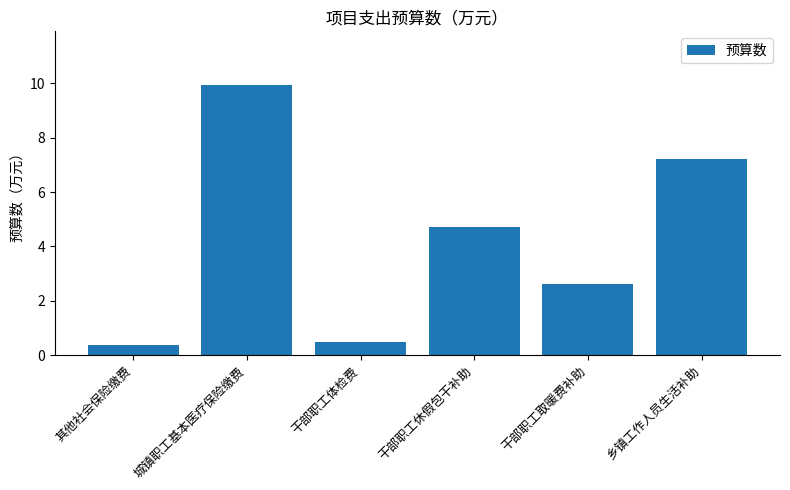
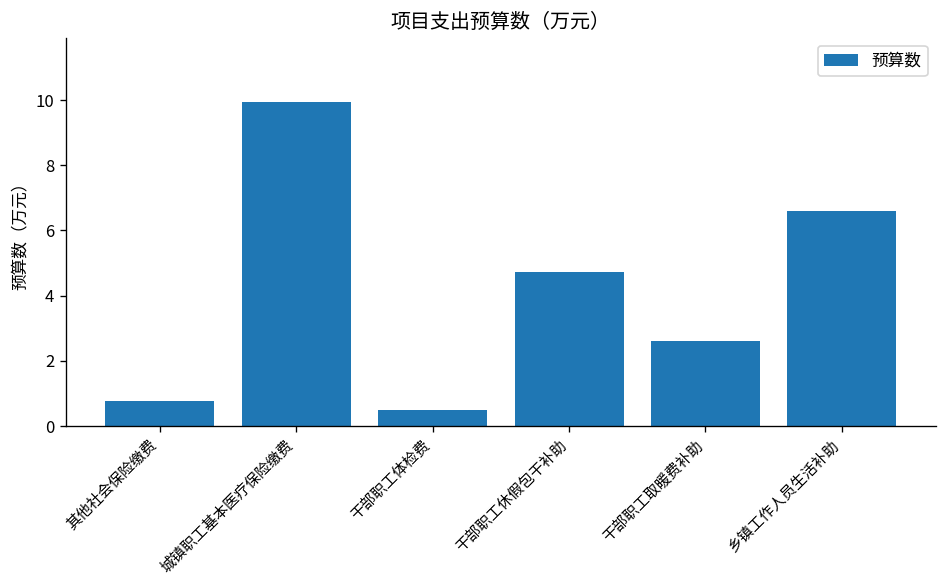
  {
-   "其他社会保险缴费": 0.4,
+   "其他社会保险缴费": 0.8,
    "城镇职工基本医疗保险缴费": 9.9,
    "干部职工体检费": 0.5,
    "干部职工休假包干补助": 4.7,
    "干部职工取暖费补助": 2.6,
-   "乡镇工作人员生活补助": 7.2
+   "乡镇工作人员生活补助": 6.6
  }
